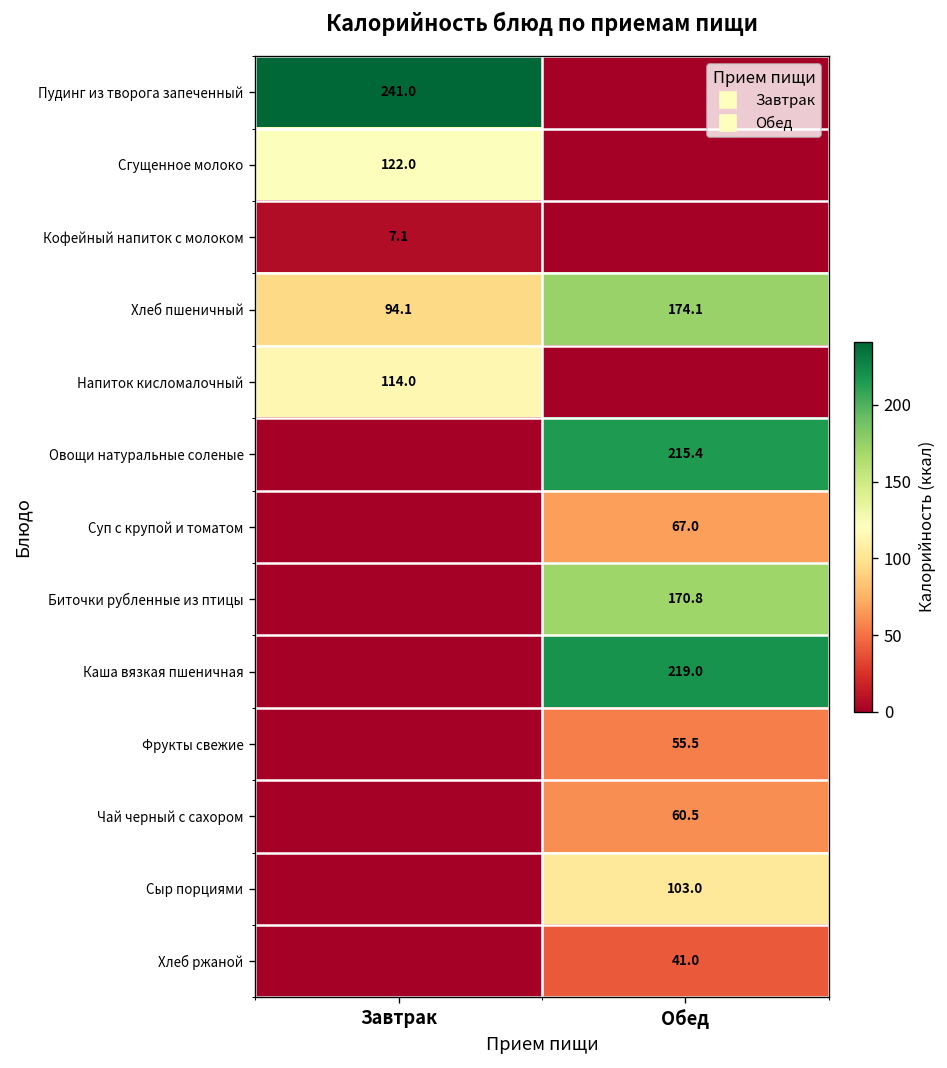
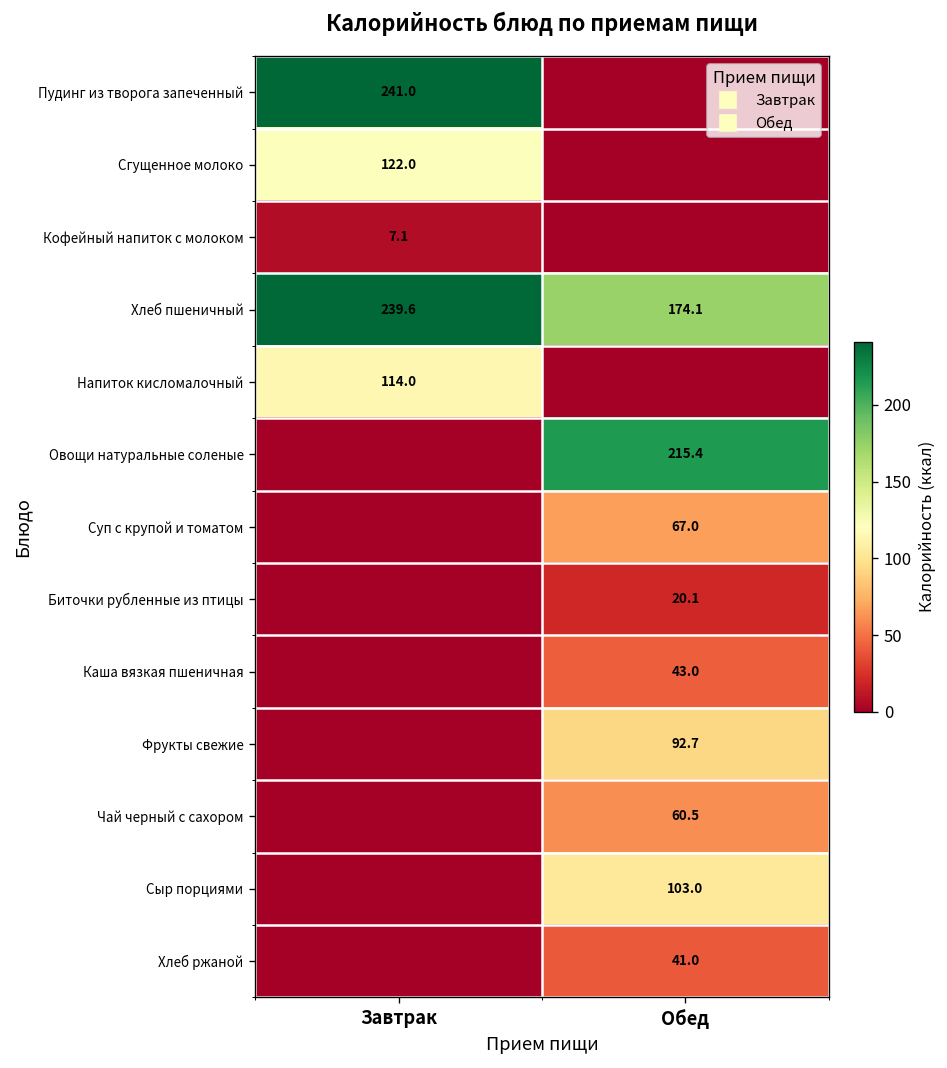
  {
    "Пудинг из творога запеченный": {
      "Завтрак": 241.0
    },
    "Сгущенное молоко": {
      "Завтрак": 122.0
    },
    "Кофейный напиток с молоком": {
      "Завтрак": 7.1
    },
    "Хлеб пшеничный": {
-     "Завтрак": 94.1,
+     "Завтрак": 239.6,
      "Обед": 174.1
    },
    "Напиток кисломалочный": {
      "Завтрак": 114.0
    },
    "Овощи натуральные соленые": {
      "Обед": 215.4
    },
    "Суп с крупой и томатом": {
      "Обед": 67.0
    },
    "Биточки рубленные из птицы": {
-     "Обед": 170.8
+     "Обед": 20.1
    },
    "Каша вязкая пшеничная": {
-     "Обед": 219.0
+     "Обед": 43.0
    },
    "Фрукты свежие": {
-     "Обед": 55.5
+     "Обед": 92.7
    },
    "Чай черный с сахором": {
      "Обед": 60.5
    },
    "Сыр порциями": {
      "Обед": 103.0
    },
    "Хлеб ржаной": {
      "Обед": 41.0
    }
  }
